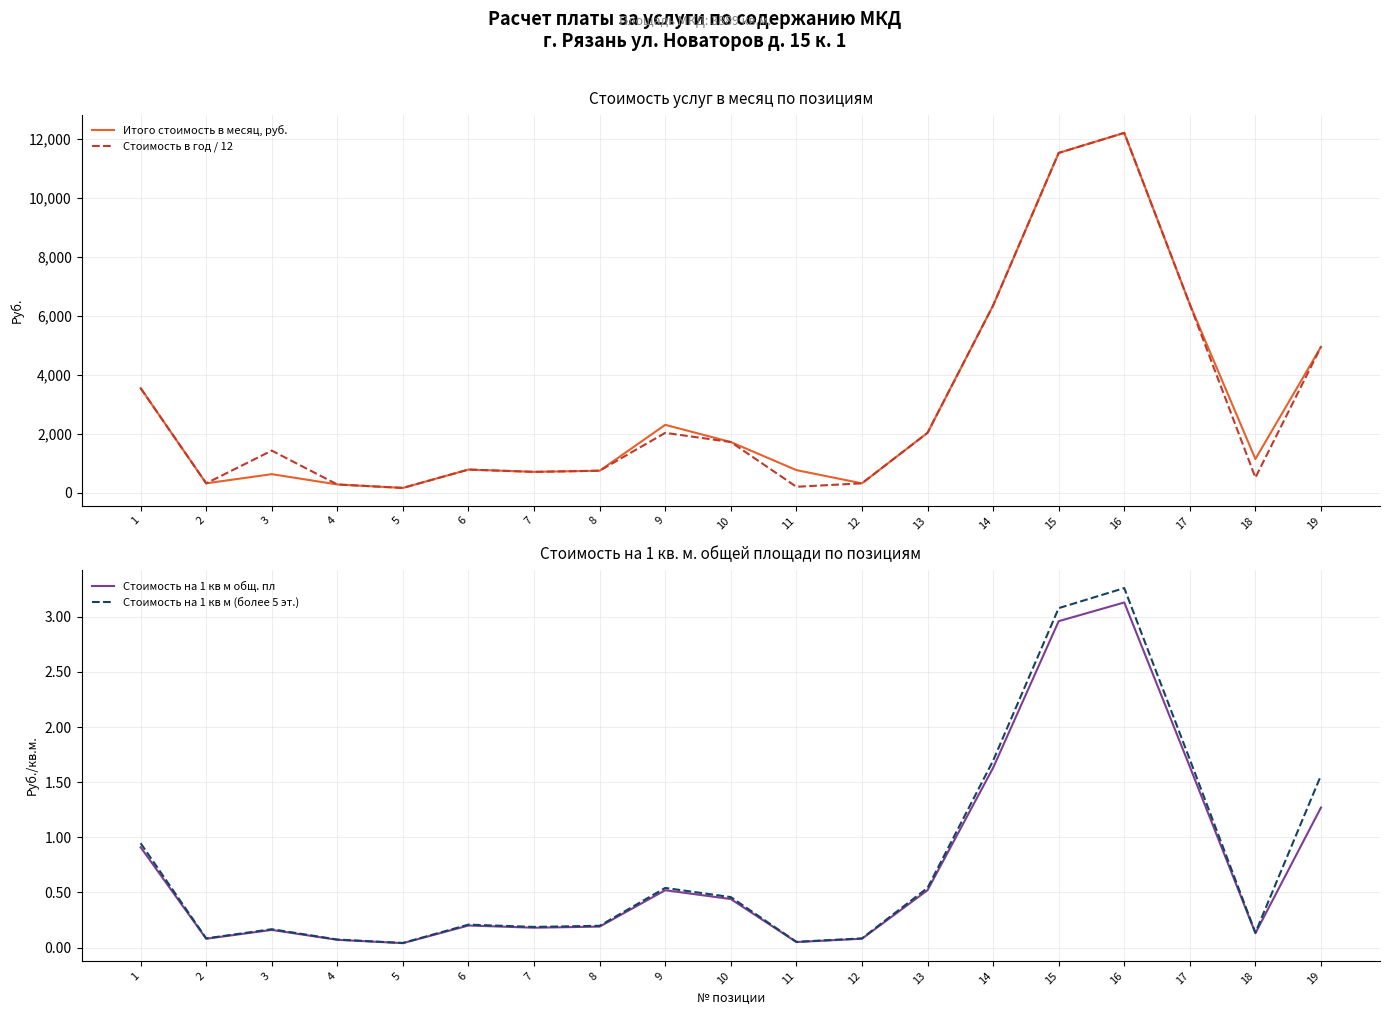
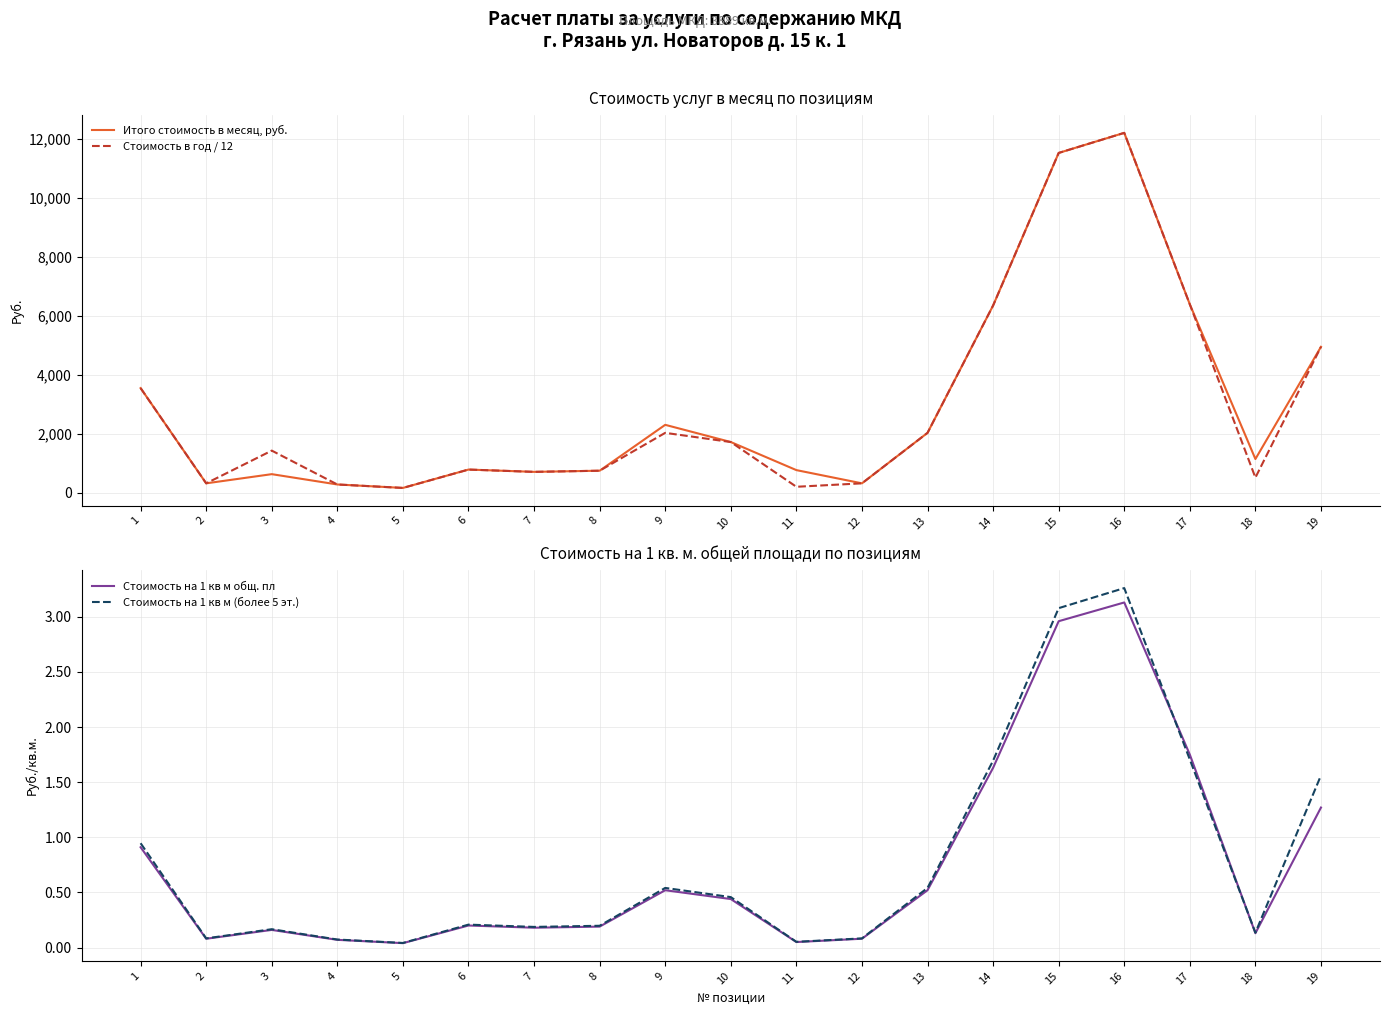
  {
    "Стоимость на 1 кв. м. общей площади по позициям": {
      "Стоимость на 1 кв м общ. пл": {
        "1": 0.91,
        "14": 1.63,
        "15": 2.96,
        "16": 3.13,
-       "17": 1.64,
+       "17": 1.75,
        "19": 1.27
      },
      "Стоимость на 1 кв м (более 5 эт.)": {
        "1": 0.95,
        "14": 1.70,
        "15": 3.08,
        "16": 3.26,
        "17": 1.71,
        "19": 1.56
      }
    }
  }
